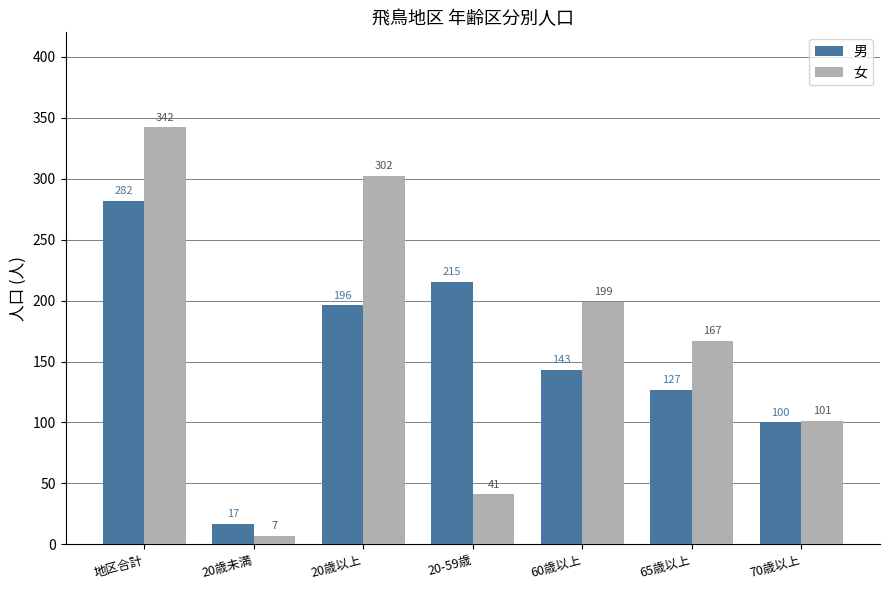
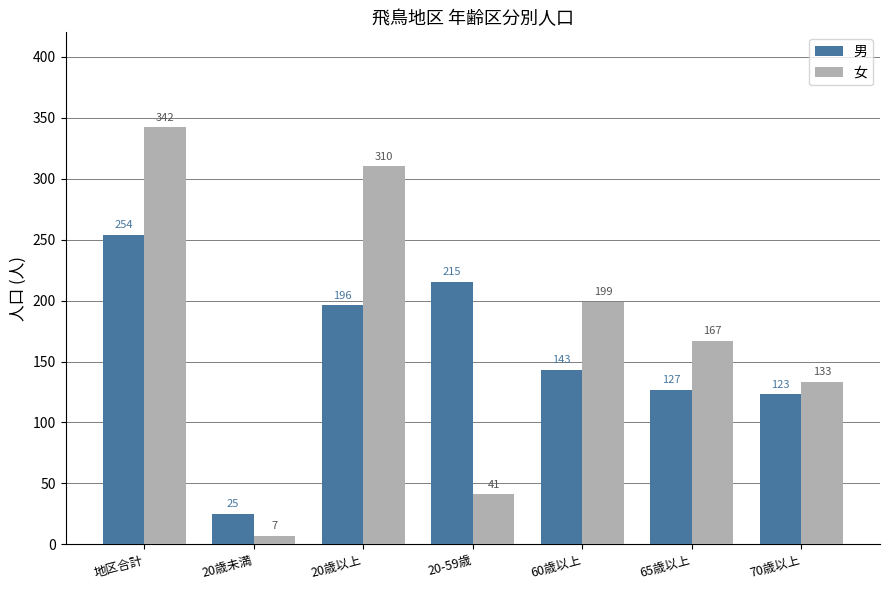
  {
    "男": {
-     "地区合計": 282,
-     "20歳未満": 17,
+     "地区合計": 254,
+     "20歳未満": 25,
      "20歳以上": 196,
      "20-59歳": 215,
      "60歳以上": 143,
      "65歳以上": 127,
-     "70歳以上": 100
+     "70歳以上": 123
    },
    "女": {
      "地区合計": 342,
      "20歳未満": 7,
-     "20歳以上": 302,
+     "20歳以上": 310,
      "20-59歳": 41,
      "60歳以上": 199,
      "65歳以上": 167,
-     "70歳以上": 101
+     "70歳以上": 133
    }
  }
